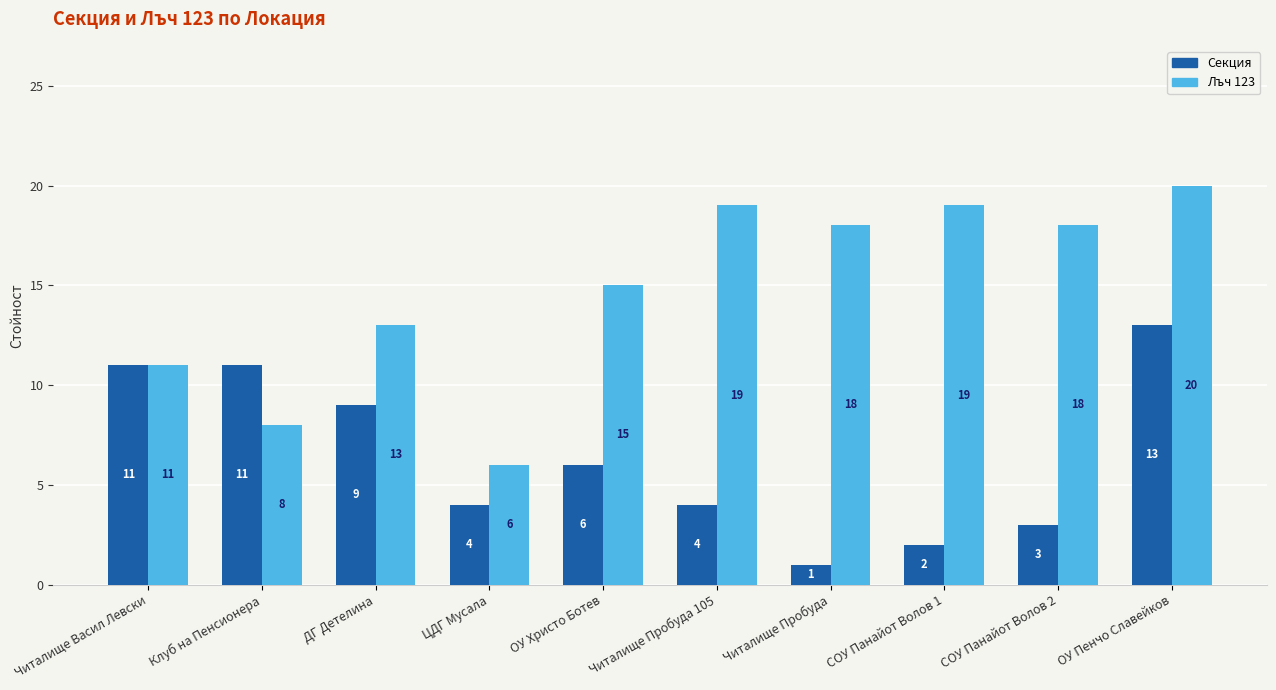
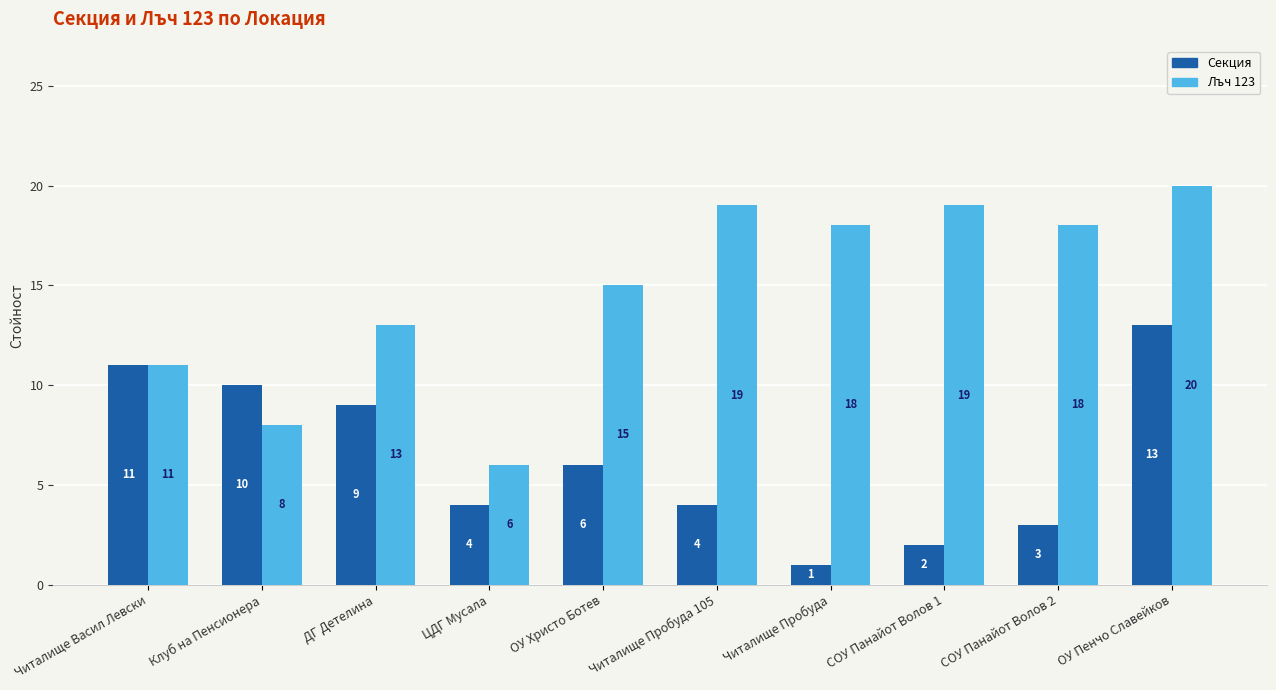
  {
    "Секция": {
      "Читалище Васил Левски": 11,
-     "Клуб на Пенсионера": 11,
+     "Клуб на Пенсионера": 10,
      "ДГ Детелина": 9,
      "ЦДГ Мусала": 4,
      "ОУ Христо Ботев": 6,
      "Читалище Пробуда 105": 4,
      "Читалище Пробуда": 1,
      "СОУ Панайот Волов 1": 2,
      "СОУ Панайот Волов 2": 3,
      "ОУ Пенчо Славейков": 13
    },
    "Лъч 123": {
      "Читалище Васил Левски": 11,
      "Клуб на Пенсионера": 8,
      "ДГ Детелина": 13,
      "ЦДГ Мусала": 6,
      "ОУ Христо Ботев": 15,
      "Читалище Пробуда 105": 19,
      "Читалище Пробуда": 18,
      "СОУ Панайот Волов 1": 19,
      "СОУ Панайот Волов 2": 18,
      "ОУ Пенчо Славейков": 20
    }
  }
